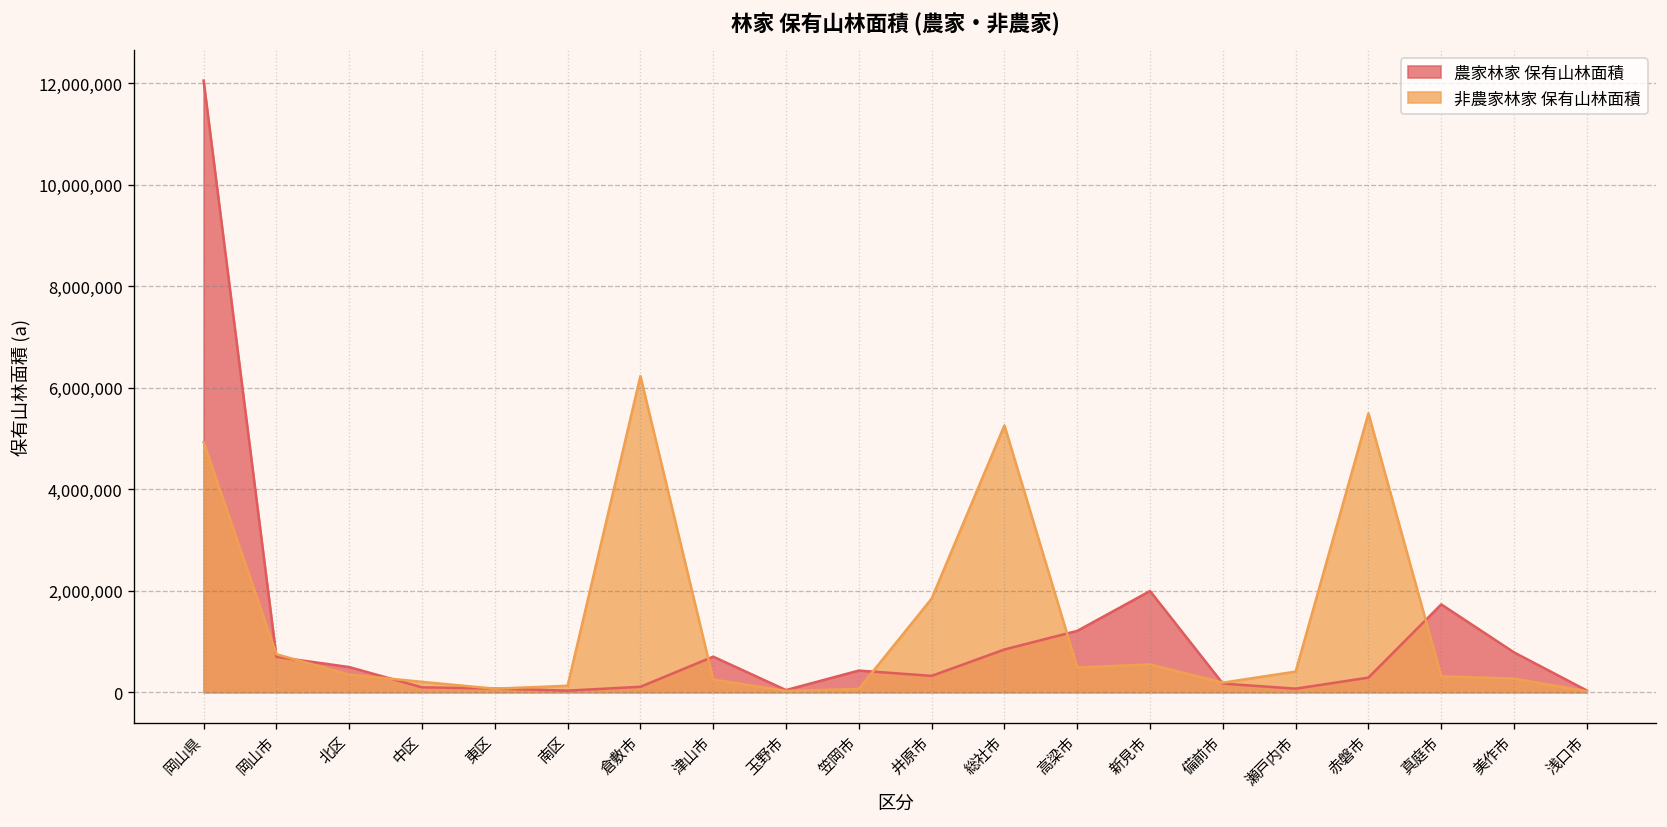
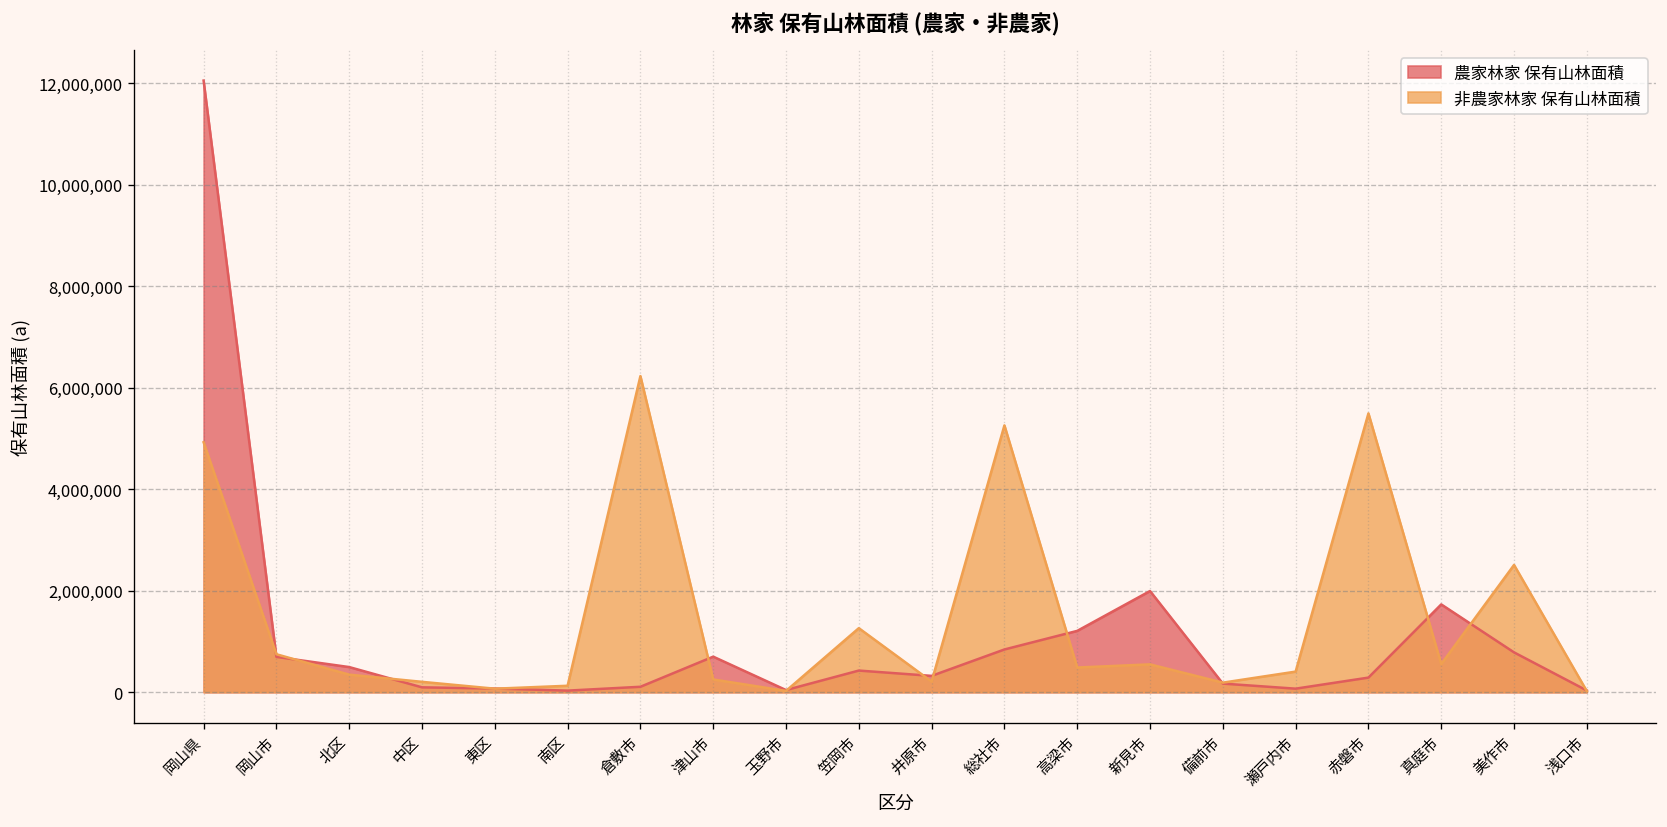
  {
    "農家林家 保有山林面積": {
      "岡山県": "12,000,000",
      "北区": "500,000",
      "中区": "100,000",
      "南区": "0",
      "倉敷市": "100,000",
      "津山市": "700,000",
      "笠岡市": "400,000",
      "井原市": "300,000",
      "総社市": "800,000",
      "高梁市": "1,200,000",
      "新見市": "2,000,000",
      "瀬戸内市": "100,000",
      "赤磐市": "300,000",
      "真庭市": "1,700,000",
      "美作市": "800,000"
    },
    "非農家林家 保有山林面積": {
      "岡山県": "4,900,000",
      "北区": "300,000",
      "中区": "200,000",
      "南区": "100,000",
      "倉敷市": "6,200,000",
      "津山市": "300,000",
-     "笠岡市": "100,000",
-     "井原市": "1,800,000",
+     "笠岡市": "1,300,000",
+     "井原市": "200,000",
      "総社市": "5,300,000",
      "高梁市": "500,000",
      "新見市": "500,000",
      "瀬戸内市": "400,000",
      "赤磐市": "5,500,000",
-     "真庭市": "300,000",
-     "美作市": "300,000"
+     "真庭市": "600,000",
+     "美作市": "2,500,000"
    }
  }
